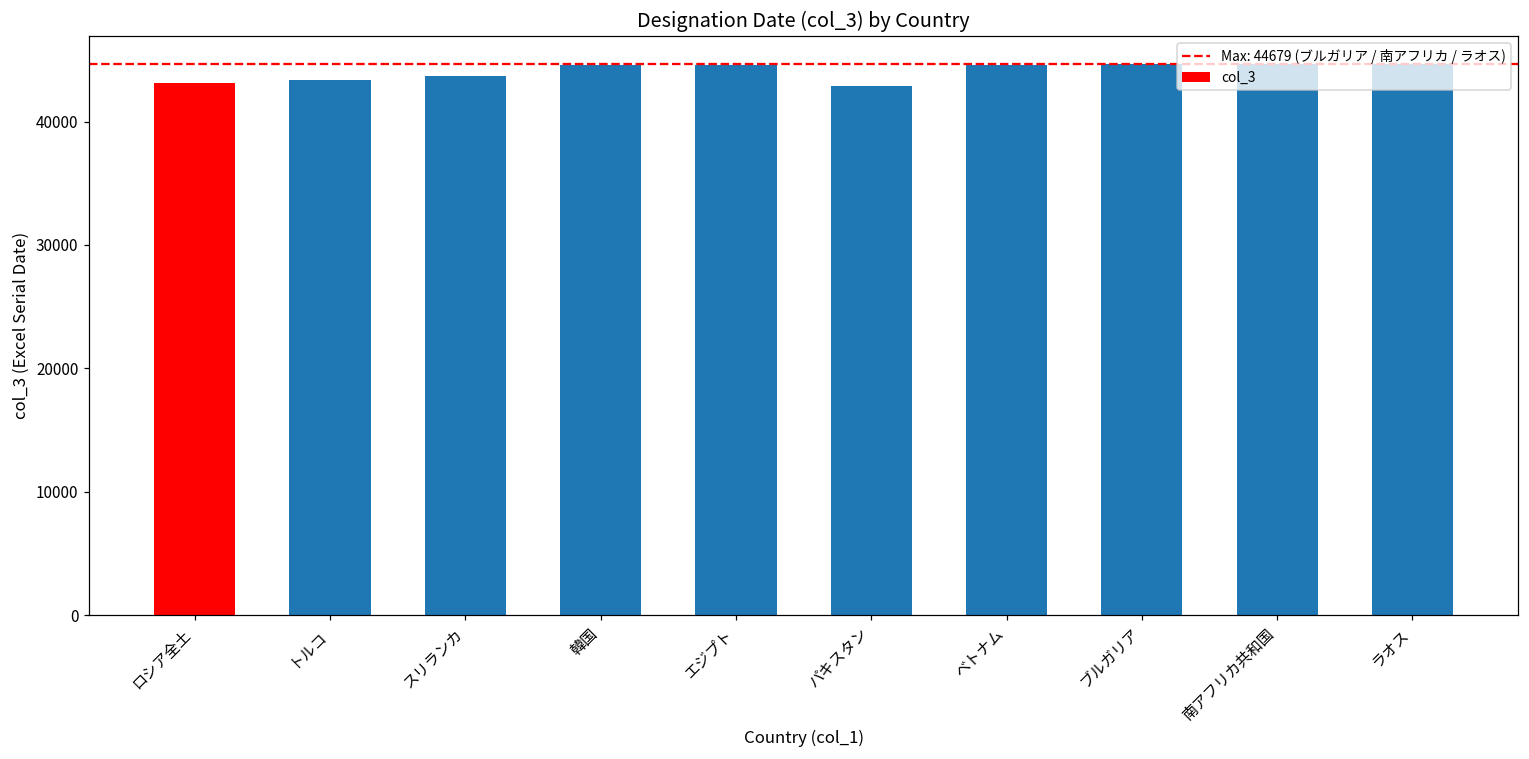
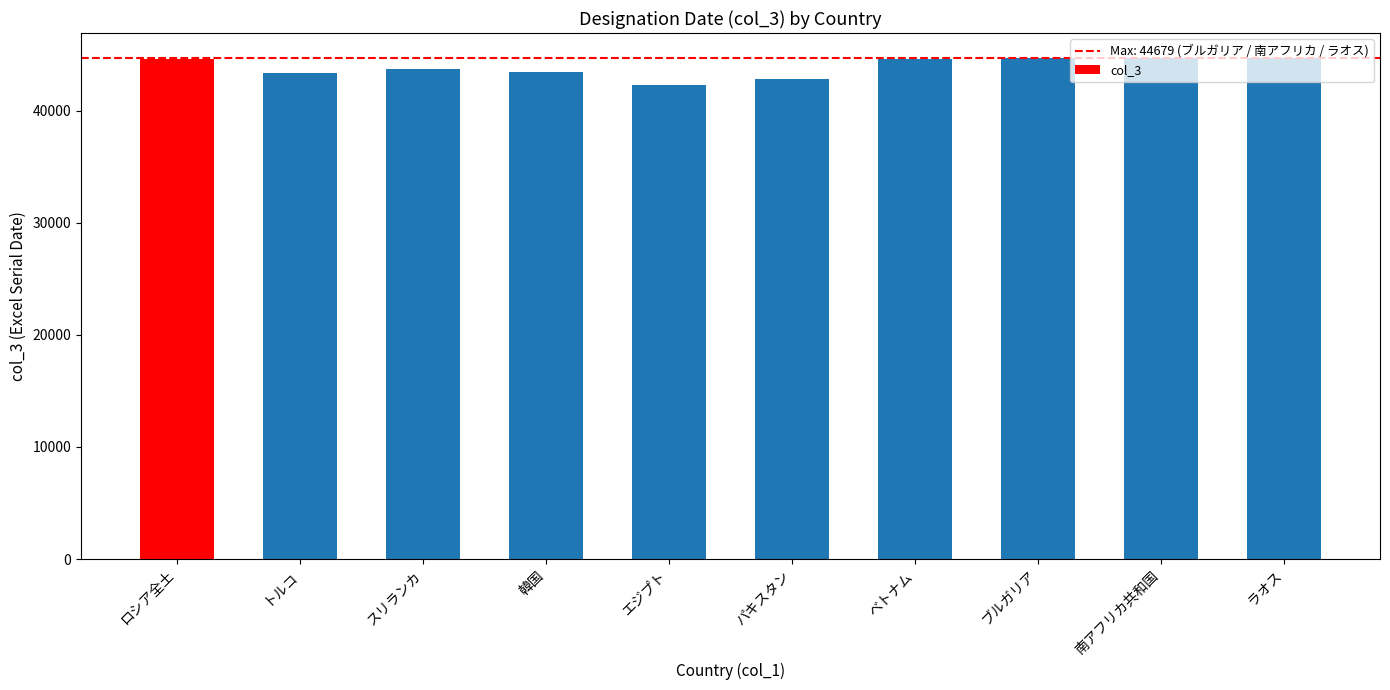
  {
-   "ロシア全土": 43100,
+   "ロシア全土": 44600,
    "トルコ": 43400,
    "スリランカ": 43700,
-   "韓国": 44600,
-   "エジプト": 44600,
+   "韓国": 43400,
+   "エジプト": 42200,
    "パキスタン": 42800,
    "ベトナム": 44600,
    "ブルガリア": 44700
  }
